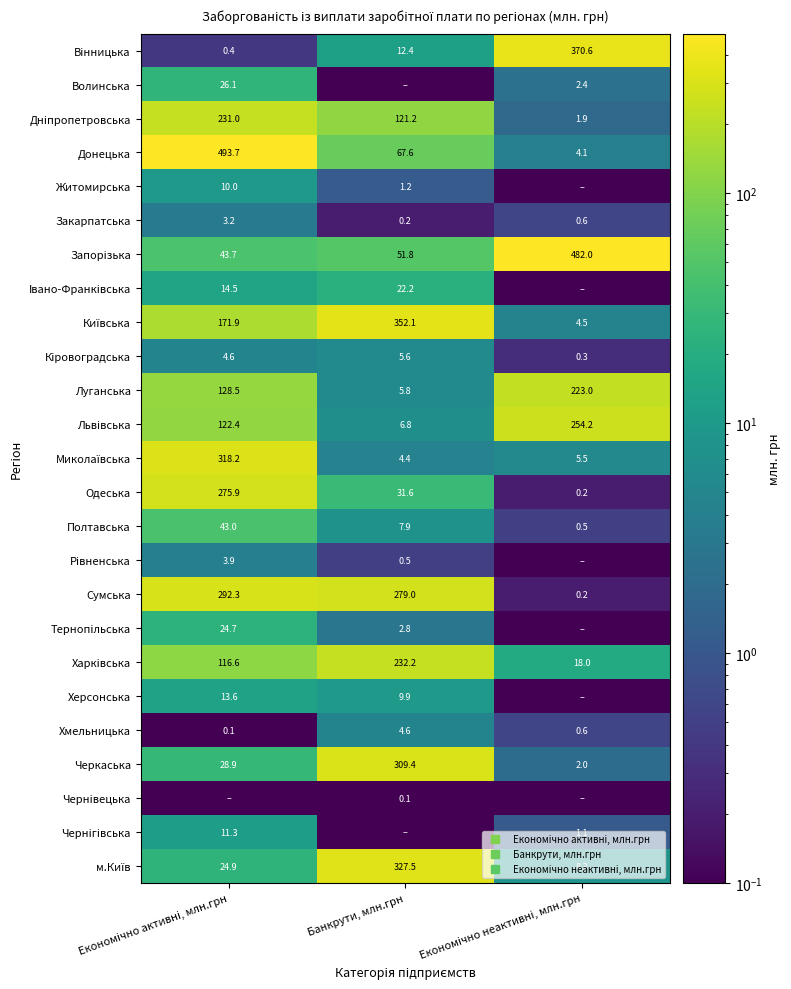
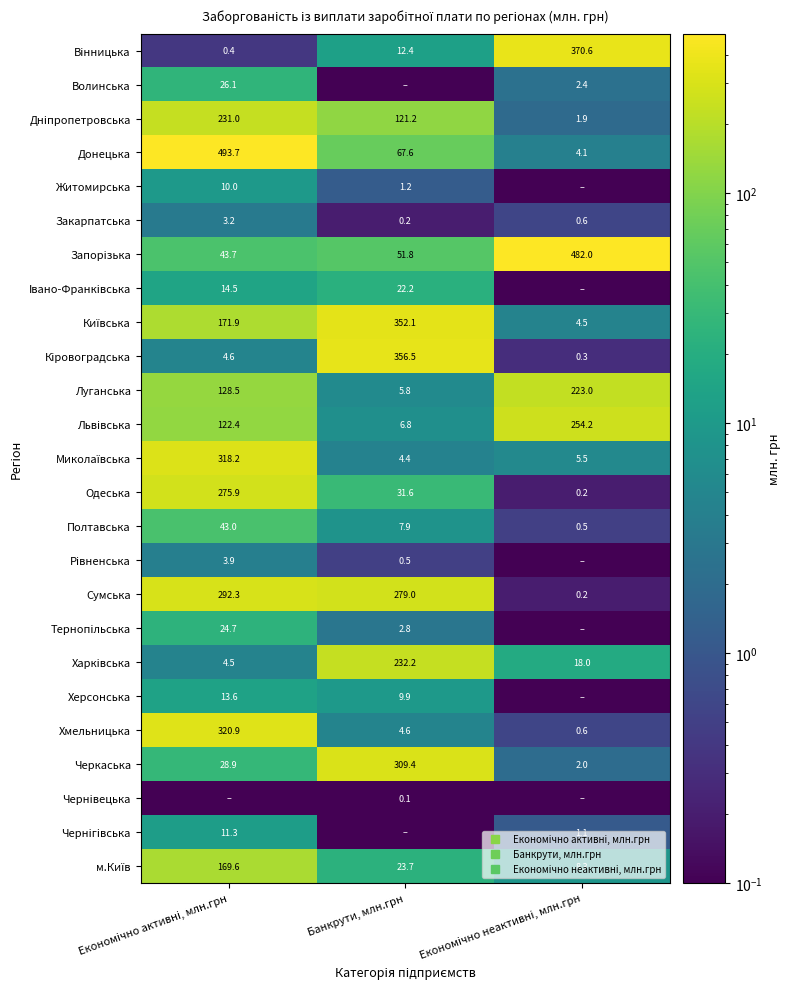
  {
    "Вінницька": {
      "Економічно активні, млн.грн": 0.4,
      "Банкрути, млн.грн": 12.4,
      "Економічно неактивні, млн.грн": 370.6
    },
    "Волинська": {
      "Економічно активні, млн.грн": 26.1,
      "Економічно неактивні, млн.грн": 2.4
    },
    "Дніпропетровська": {
      "Економічно активні, млн.грн": 231.0,
      "Банкрути, млн.грн": 121.2,
      "Економічно неактивні, млн.грн": 1.9
    },
    "Донецька": {
      "Економічно активні, млн.грн": 493.7,
      "Банкрути, млн.грн": 67.6,
      "Економічно неактивні, млн.грн": 4.1
    },
    "Житомирська": {
      "Економічно активні, млн.грн": 10.0,
      "Банкрути, млн.грн": 1.2
    },
    "Закарпатська": {
      "Економічно активні, млн.грн": 3.2,
      "Банкрути, млн.грн": 0.2,
      "Економічно неактивні, млн.грн": 0.6
    },
    "Запорізька": {
      "Економічно активні, млн.грн": 43.7,
      "Банкрути, млн.грн": 51.8,
      "Економічно неактивні, млн.грн": 482.0
    },
    "Івано-Франківська": {
      "Економічно активні, млн.грн": 14.5,
      "Банкрути, млн.грн": 22.2
    },
    "Київська": {
      "Економічно активні, млн.грн": 171.9,
      "Банкрути, млн.грн": 352.1,
      "Економічно неактивні, млн.грн": 4.5
    },
    "Кіровоградська": {
      "Економічно активні, млн.грн": 4.6,
-     "Банкрути, млн.грн": 5.6,
+     "Банкрути, млн.грн": 356.5,
      "Економічно неактивні, млн.грн": 0.3
    },
    "Луганська": {
      "Економічно активні, млн.грн": 128.5,
      "Банкрути, млн.грн": 5.8,
      "Економічно неактивні, млн.грн": 223.0
    },
    "Львівська": {
      "Економічно активні, млн.грн": 122.4,
      "Банкрути, млн.грн": 6.8,
      "Економічно неактивні, млн.грн": 254.2
    },
    "Миколаївська": {
      "Економічно активні, млн.грн": 318.2,
      "Банкрути, млн.грн": 4.4,
      "Економічно неактивні, млн.грн": 5.5
    },
    "Одеська": {
      "Економічно активні, млн.грн": 275.9,
      "Банкрути, млн.грн": 31.6,
      "Економічно неактивні, млн.грн": 0.2
    },
    "Полтавська": {
      "Економічно активні, млн.грн": 43.0,
      "Банкрути, млн.грн": 7.9,
      "Економічно неактивні, млн.грн": 0.5
    },
    "Рівненська": {
      "Економічно активні, млн.грн": 3.9,
      "Банкрути, млн.грн": 0.5
    },
    "Сумська": {
      "Економічно активні, млн.грн": 292.3,
      "Банкрути, млн.грн": 279.0,
      "Економічно неактивні, млн.грн": 0.2
    },
    "Тернопільська": {
      "Економічно активні, млн.грн": 24.7,
      "Банкрути, млн.грн": 2.8
    },
    "Харківська": {
-     "Економічно активні, млн.грн": 116.6,
+     "Економічно активні, млн.грн": 4.5,
      "Банкрути, млн.грн": 232.2,
      "Економічно неактивні, млн.грн": 18.0
    },
    "Херсонська": {
      "Економічно активні, млн.грн": 13.6,
      "Банкрути, млн.грн": 9.9
    },
    "Хмельницька": {
-     "Економічно активні, млн.грн": 0.1,
+     "Економічно активні, млн.грн": 320.9,
      "Банкрути, млн.грн": 4.6,
      "Економічно неактивні, млн.грн": 0.6
    },
    "Черкаська": {
      "Економічно активні, млн.грн": 28.9,
      "Банкрути, млн.грн": 309.4,
      "Економічно неактивні, млн.грн": 2.0
    },
    "Чернівецька": {
      "Банкрути, млн.грн": 0.1
    },
    "Чернігівська": {
      "Економічно активні, млн.грн": 11.3
    },
    "м.Київ": {
-     "Економічно активні, млн.грн": 24.9,
-     "Банкрути, млн.грн": 327.5
+     "Економічно активні, млн.грн": 169.6,
+     "Банкрути, млн.грн": 23.7
    }
  }
